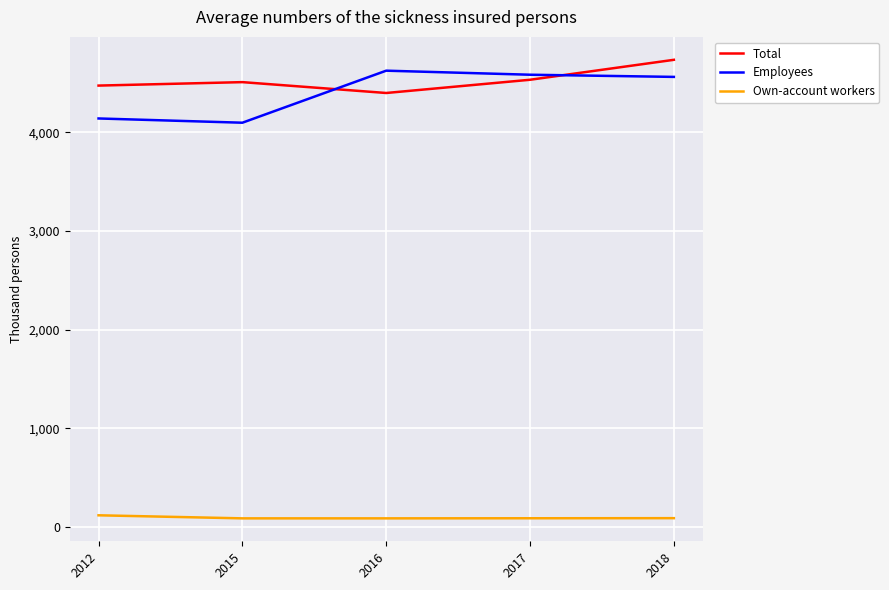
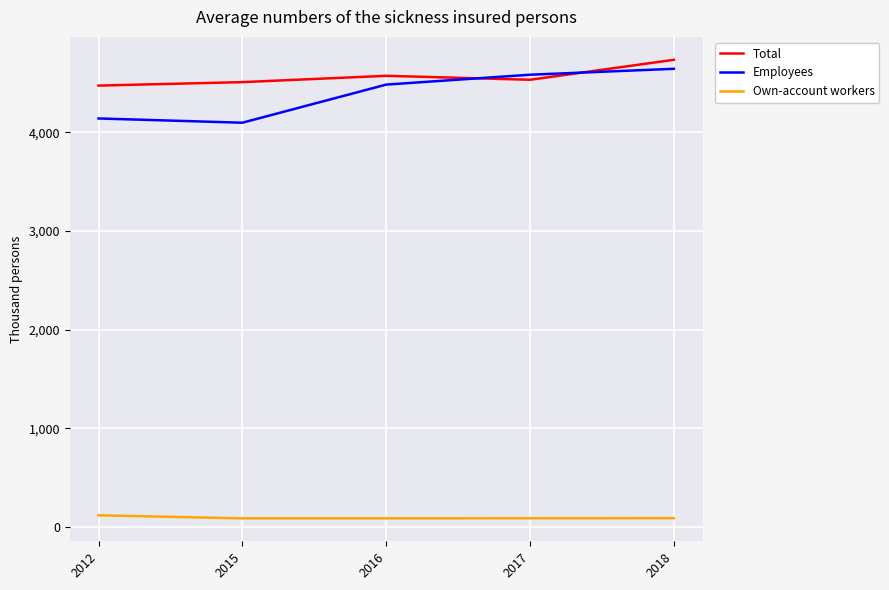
  {
    "Total": {
      "2012": "4,500",
      "2015": "4,500",
-     "2016": "4,400",
+     "2016": "4,600",
      "2017": "4,500",
      "2018": "4,700"
    },
    "Employees": {
      "2012": "4,100",
      "2015": "4,100",
-     "2016": "4,600",
+     "2016": "4,500",
      "2017": "4,600",
-     "2018": "4,560"
+     "2018": "4,640"
    },
    "Own-account workers": {
      "2012": "100",
      "2015": "100",
      "2016": "100",
      "2017": "100",
      "2018": "100"
    }
  }
